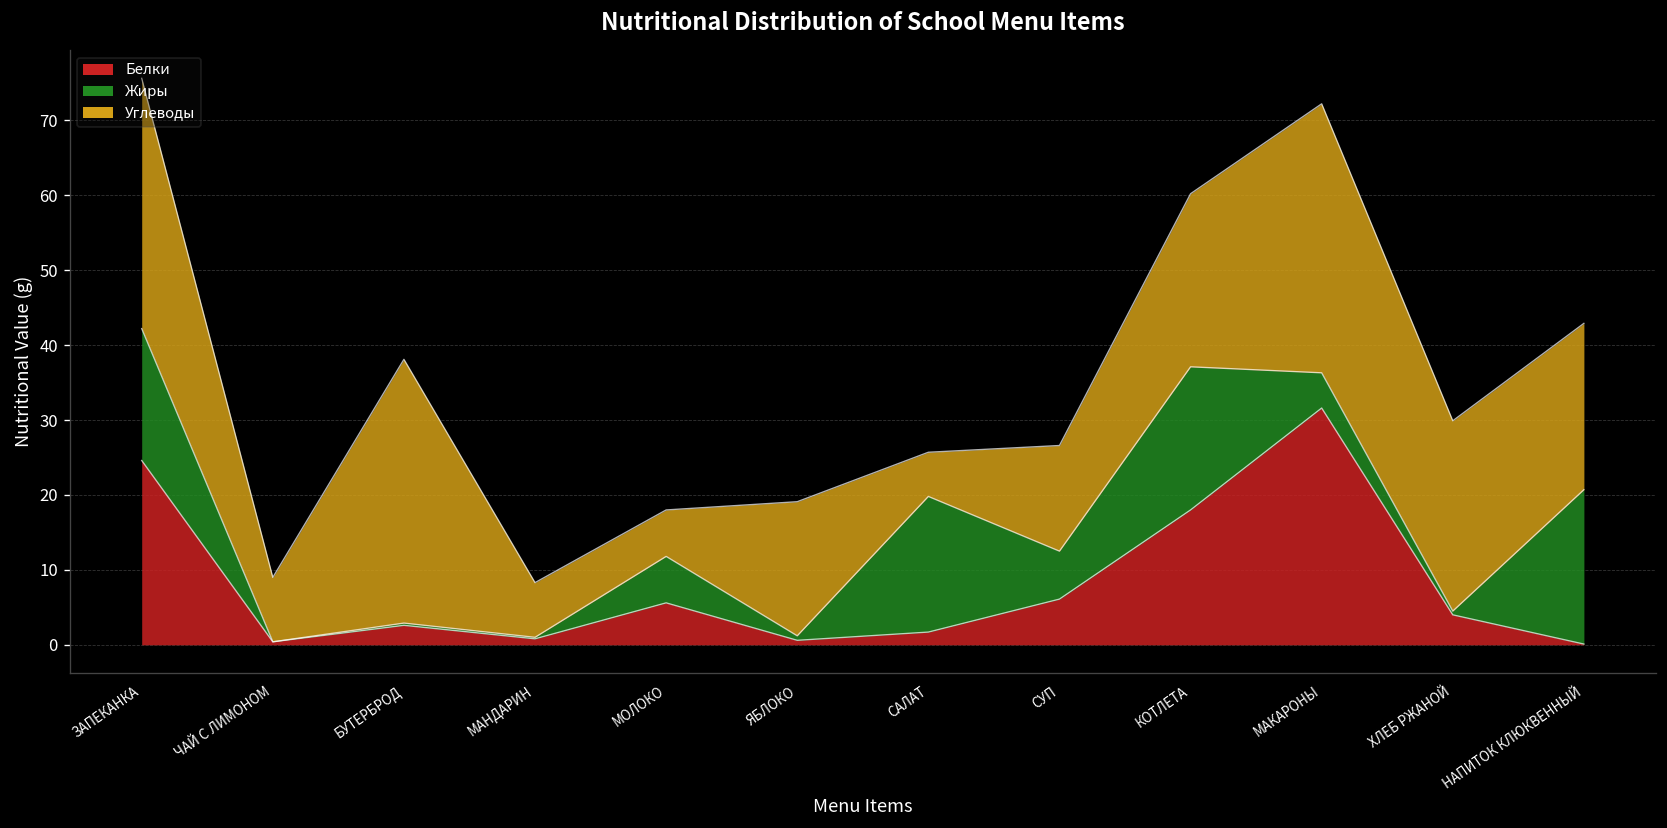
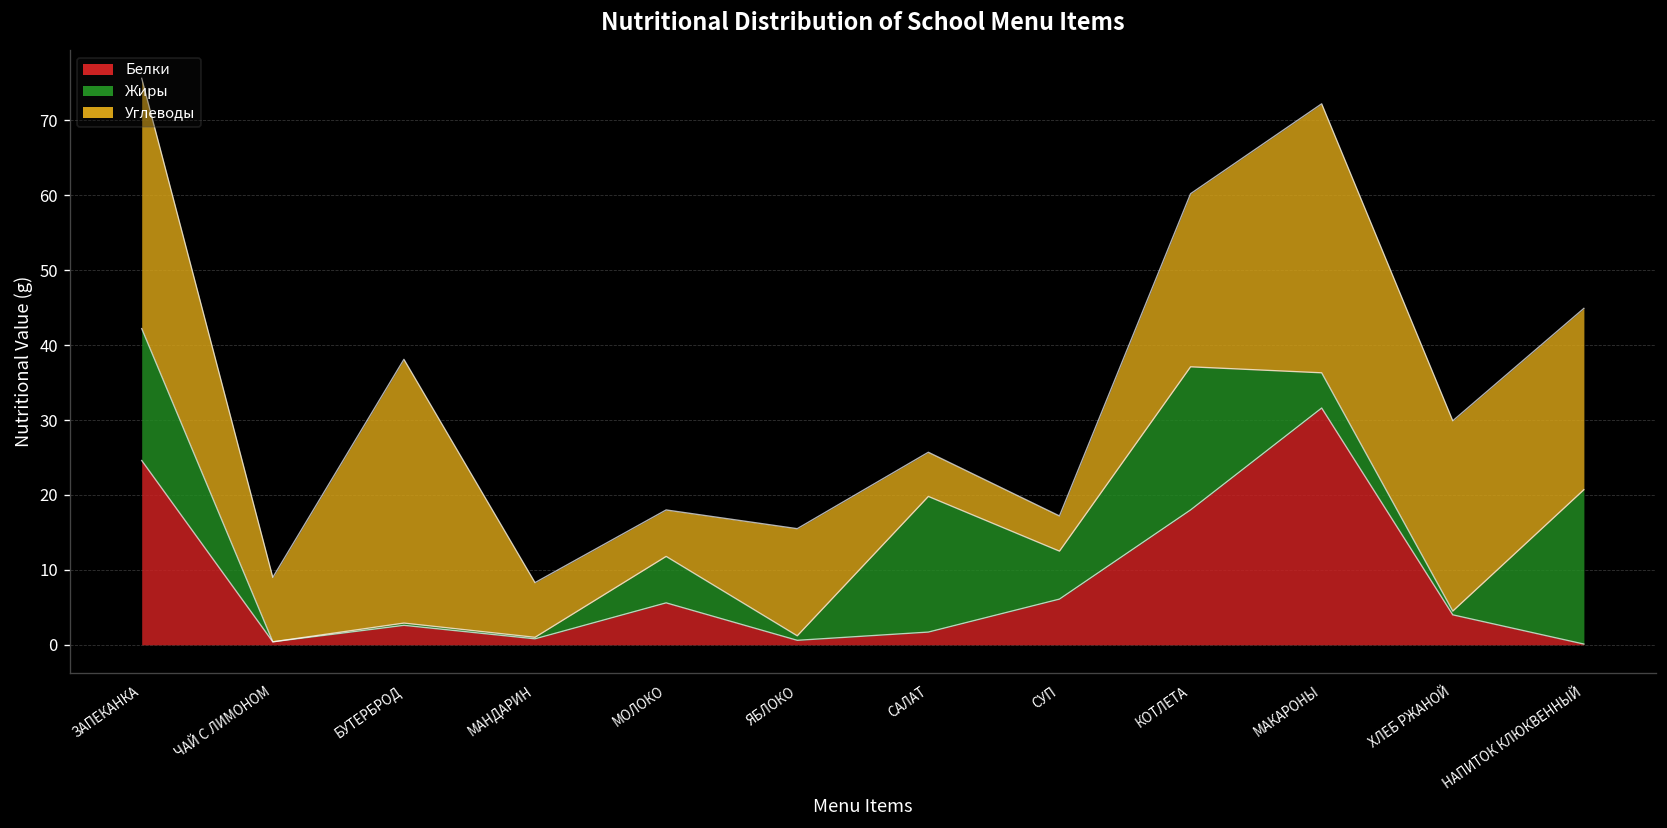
  {
    "Белки": {
      "ЗАПЕКАНКА": 25,
      "МОЛОКО": 6,
      "ЯБЛОКО": 1,
      "САЛАТ": 2,
      "СУП": 6,
      "КОТЛЕТА": 18,
      "МАКАРОНЫ": 32,
      "ХЛЕБ РЖАНОЙ": 4,
      "НАПИТОК КЛЮКВЕННЫЙ": 0
    },
    "Жиры": {
      "ЗАПЕКАНКА": 18,
      "МОЛОКО": 6,
      "ЯБЛОКО": 1,
      "САЛАТ": 18,
      "СУП": 6,
      "КОТЛЕТА": 19,
      "МАКАРОНЫ": 5,
      "ХЛЕБ РЖАНОЙ": 1,
      "НАПИТОК КЛЮКВЕННЫЙ": 21
    },
    "Углеводы": {
      "ЧАЙ С ЛИМОНОМ": 9,
      "БУТЕРБРОД": 35,
      "МАНДАРИН": 7,
      "МОЛОКО": 6,
-     "ЯБЛОКО": 18,
+     "ЯБЛОКО": 14,
      "САЛАТ": 6,
-     "СУП": 14,
+     "СУП": 5,
      "КОТЛЕТА": 23,
      "МАКАРОНЫ": 36,
      "ХЛЕБ РЖАНОЙ": 25,
-     "НАПИТОК КЛЮКВЕННЫЙ": 22
+     "НАПИТОК КЛЮКВЕННЫЙ": 24
    }
  }
